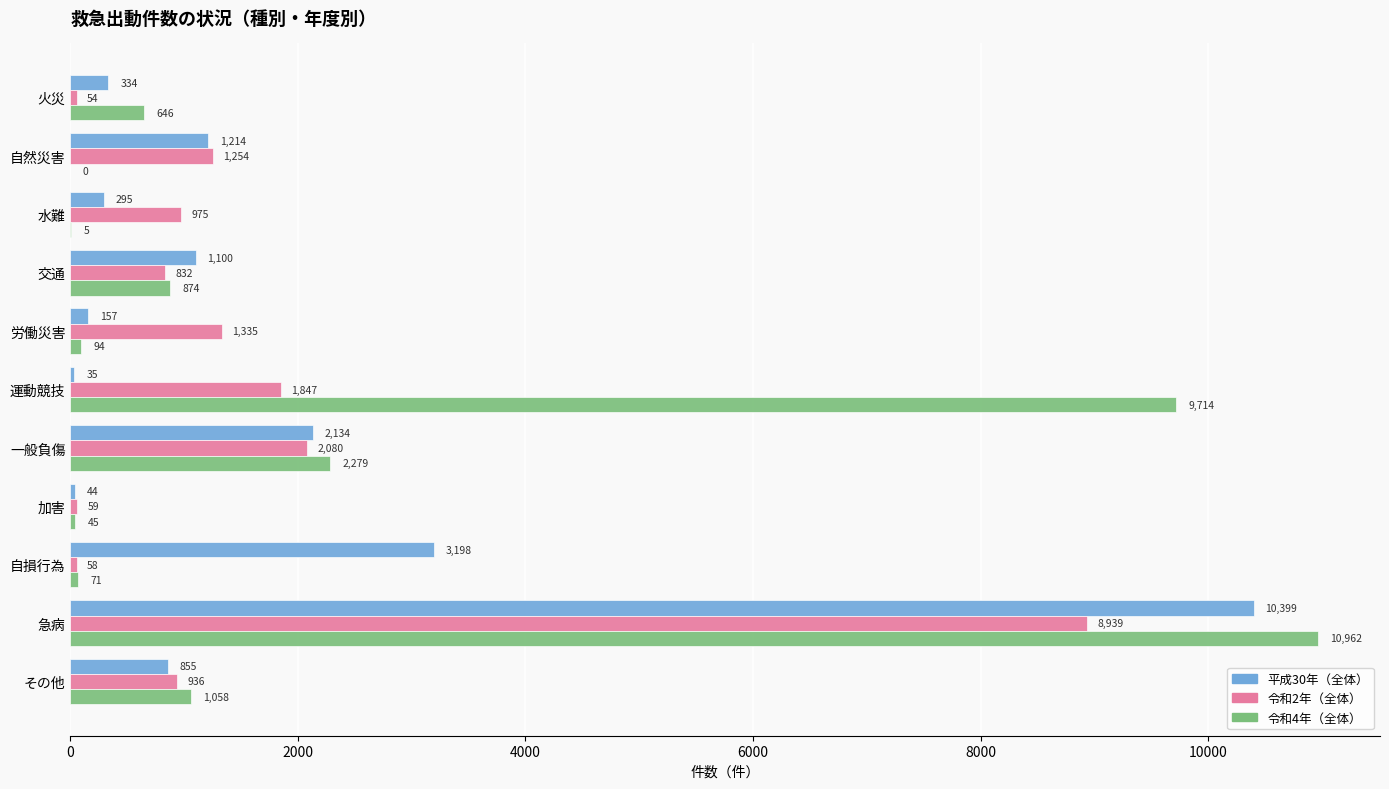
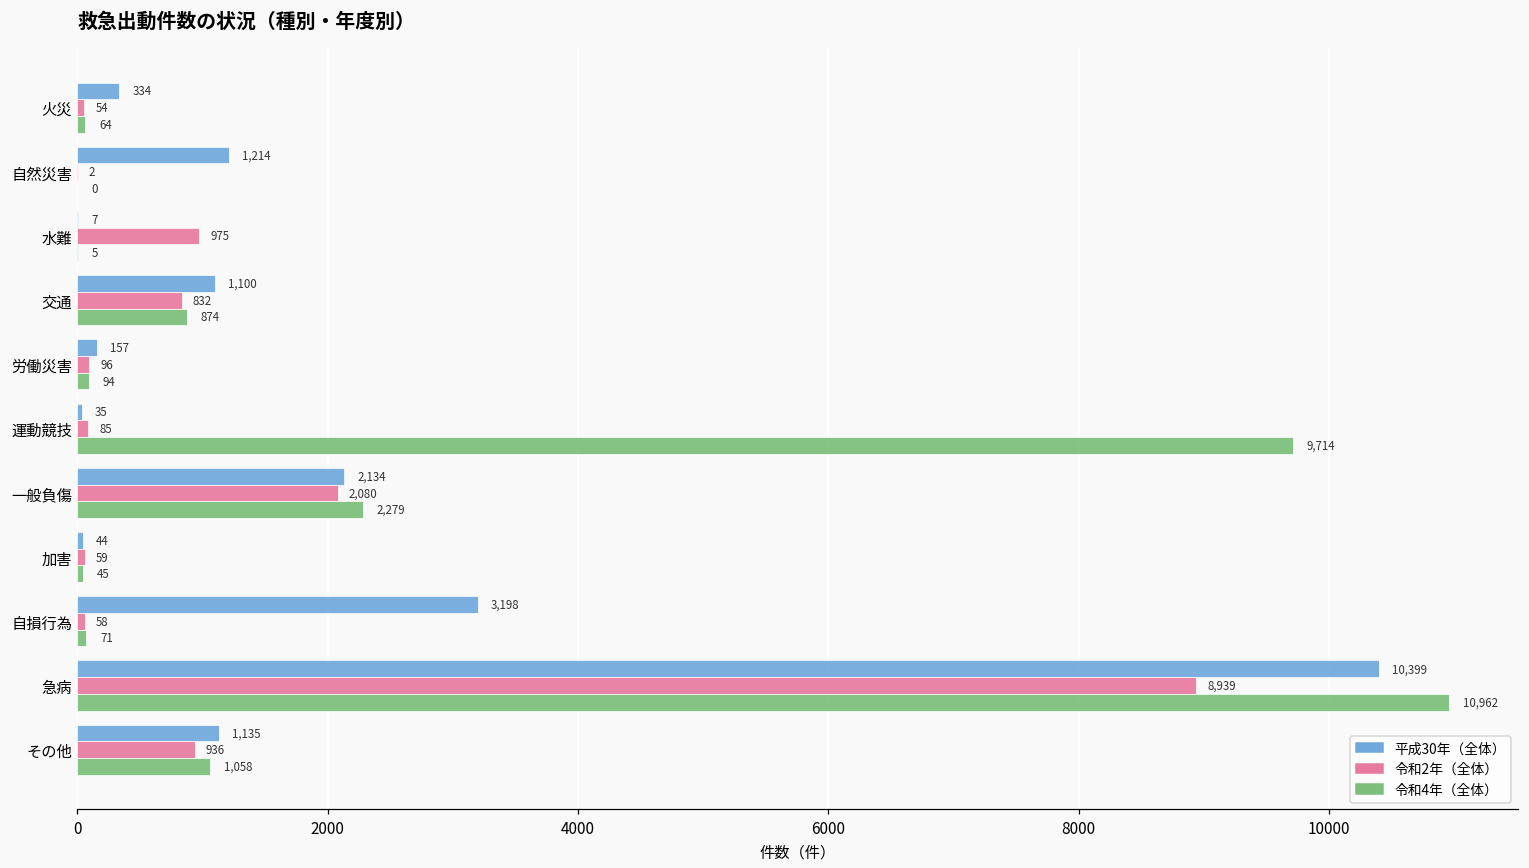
  {
    "平成30年（全体）": {
      "火災": "334",
      "自然災害": "1,214",
-     "水難": "295",
+     "水難": "7",
      "交通": "1,100",
      "労働災害": "157",
      "運動競技": "35",
      "一般負傷": "2,134",
      "加害": "44",
      "自損行為": "3,198",
      "急病": "10,399",
-     "その他": "855"
+     "その他": "1,135"
    },
    "令和2年（全体）": {
      "火災": "54",
-     "自然災害": "1,254",
+     "自然災害": "2",
      "水難": "975",
      "交通": "832",
-     "労働災害": "1,335",
-     "運動競技": "1,847",
+     "労働災害": "96",
+     "運動競技": "85",
      "一般負傷": "2,080",
      "加害": "59",
      "自損行為": "58",
      "急病": "8,939",
      "その他": "936"
    },
    "令和4年（全体）": {
-     "火災": "646",
+     "火災": "64",
      "自然災害": "0",
      "水難": "5",
      "交通": "874",
      "労働災害": "94",
      "運動競技": "9,714",
      "一般負傷": "2,279",
      "加害": "45",
      "自損行為": "71",
      "急病": "10,962",
      "その他": "1,058"
    }
  }
